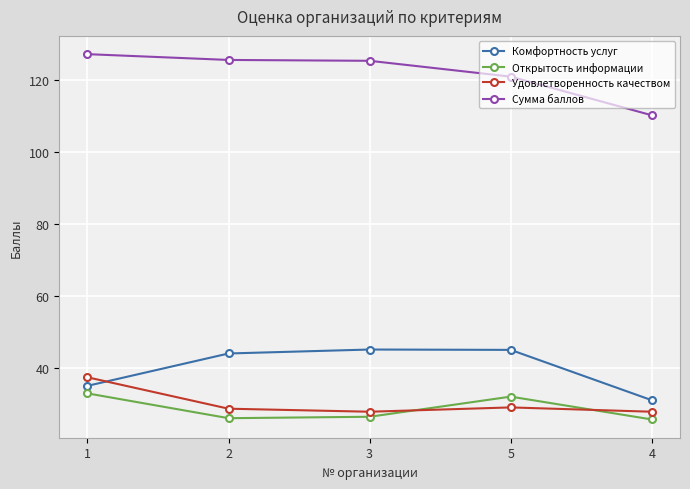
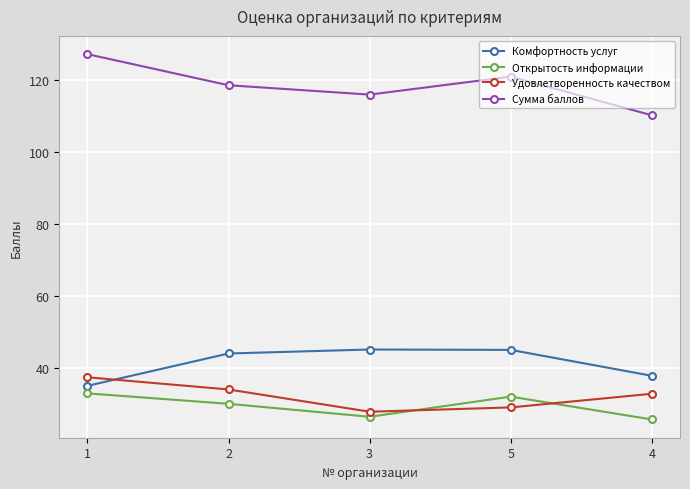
  {
    "Комфортность услуг": {
      "1": 35,
      "2": 44,
      "3": 45,
      "5": 45,
-     "4": 31
+     "4": 38
    },
    "Открытость информации": {
      "1": 33,
-     "2": 26,
+     "2": 30,
      "3": 26,
      "5": 32,
      "4": 26
    },
    "Удовлетворенность качеством": {
      "1": 37,
-     "2": 29,
+     "2": 34,
      "3": 28,
      "5": 29,
-     "4": 28
+     "4": 33
    },
    "Сумма баллов": {
      "1": 127,
-     "2": 126,
-     "3": 125,
+     "2": 119,
+     "3": 116,
      "4": 110
    }
  }
